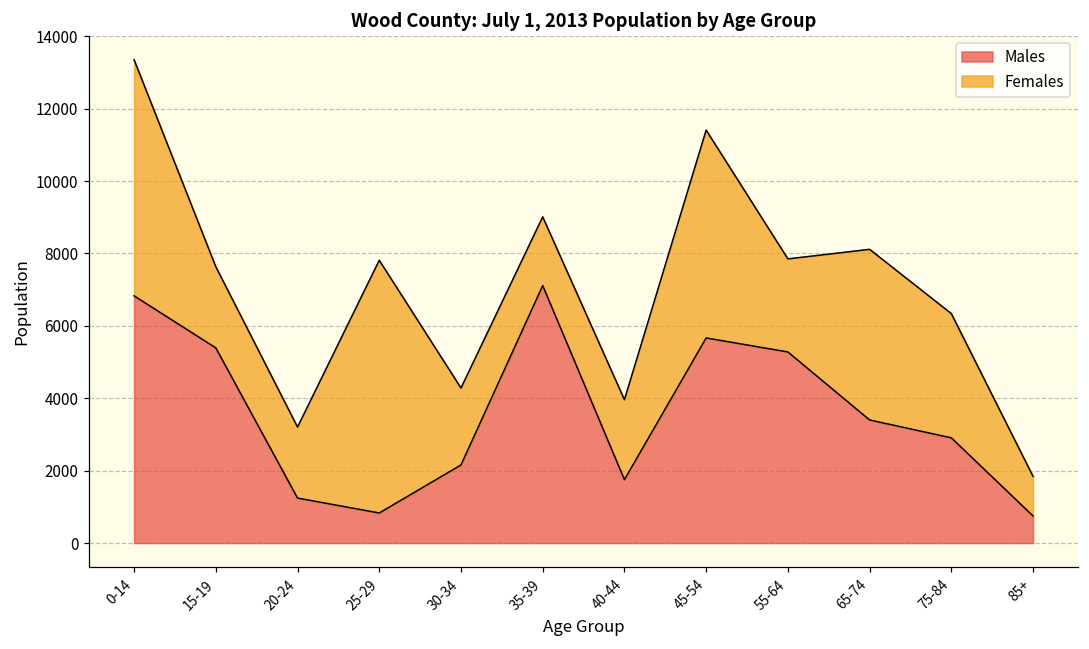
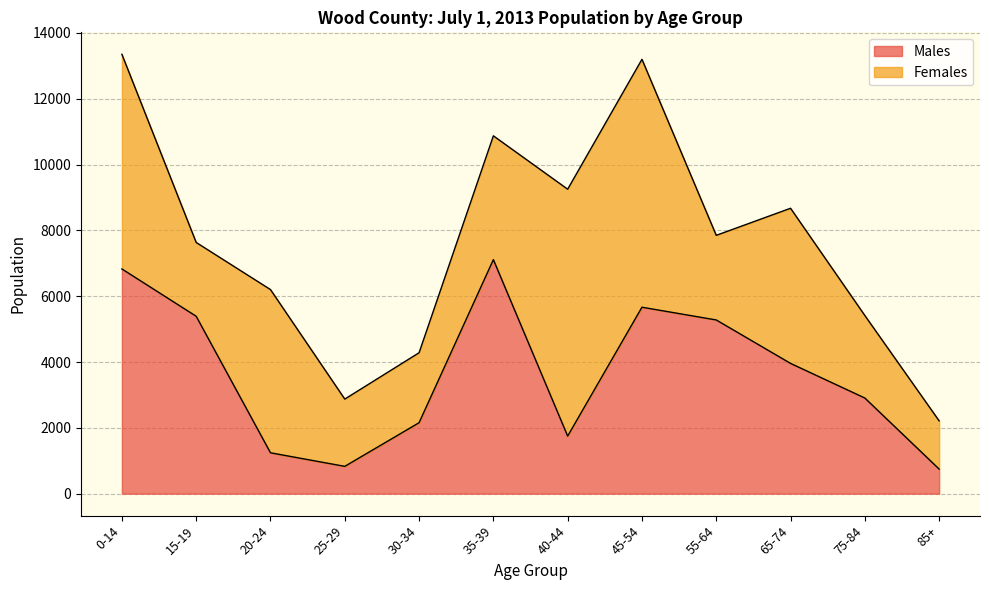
  {
    "Males": {
      "0-14": 6800,
      "15-19": 5400,
      "20-24": 1200,
      "25-29": 800,
      "30-34": 2200,
      "35-39": 7100,
      "40-44": 1800,
      "45-54": 5700,
      "55-64": 5300,
-     "65-74": 3400,
+     "65-74": 4000,
      "75-84": 2900,
      "85+": 700
    },
    "Females": {
      "0-14": 6500,
      "15-19": 2200,
-     "20-24": 2000,
-     "25-29": 7000,
+     "20-24": 5000,
+     "25-29": 2000,
      "30-34": 2100,
-     "35-39": 1900,
-     "40-44": 2200,
-     "45-54": 5700,
+     "35-39": 3800,
+     "40-44": 7500,
+     "45-54": 7500,
      "55-64": 2600,
      "65-74": 4700,
-     "75-84": 3400,
-     "85+": 1100
+     "75-84": 2500,
+     "85+": 1500
    }
  }
